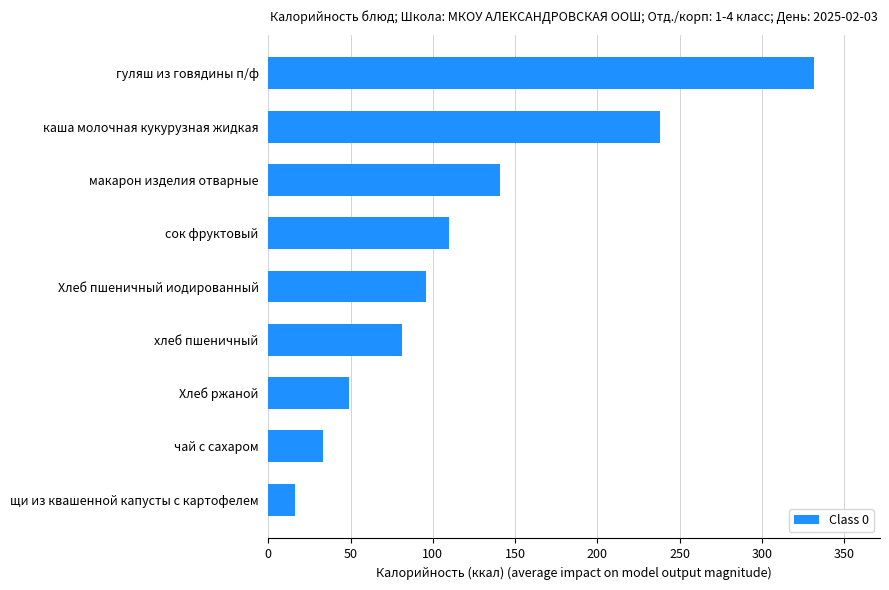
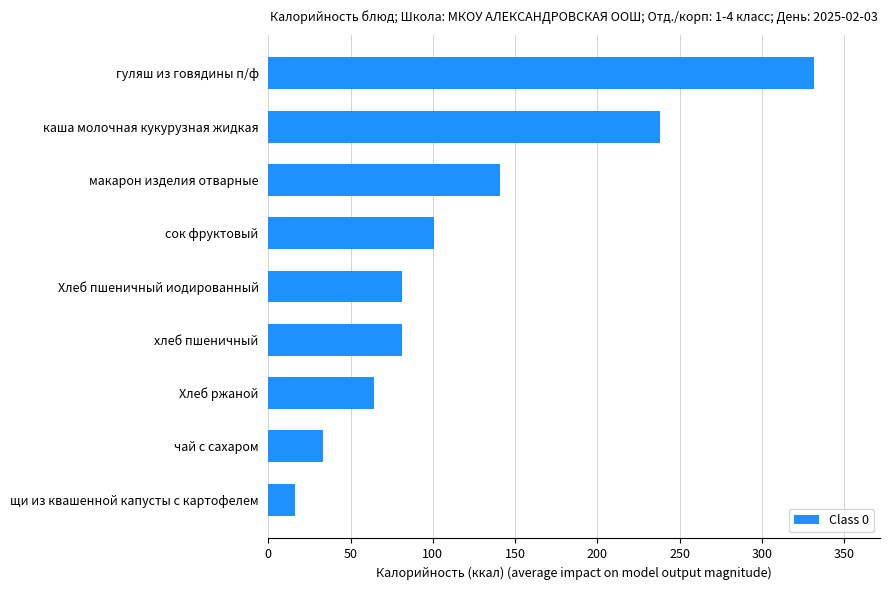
  {
    "гуляш из говядины п/ф": 332,
    "каша молочная кукурузная жидкая": 238,
    "макарон изделия отварные": 141,
-   "сок фруктовый": 110,
-   "Хлеб пшеничный иодированный": 96,
+   "сок фруктовый": 101,
+   "Хлеб пшеничный иодированный": 81,
    "хлеб пшеничный": 81,
-   "Хлеб ржаной": 49,
+   "Хлеб ржаной": 64,
    "чай с сахаром": 33,
    "щи из квашенной капусты с картофелем": 16
  }
